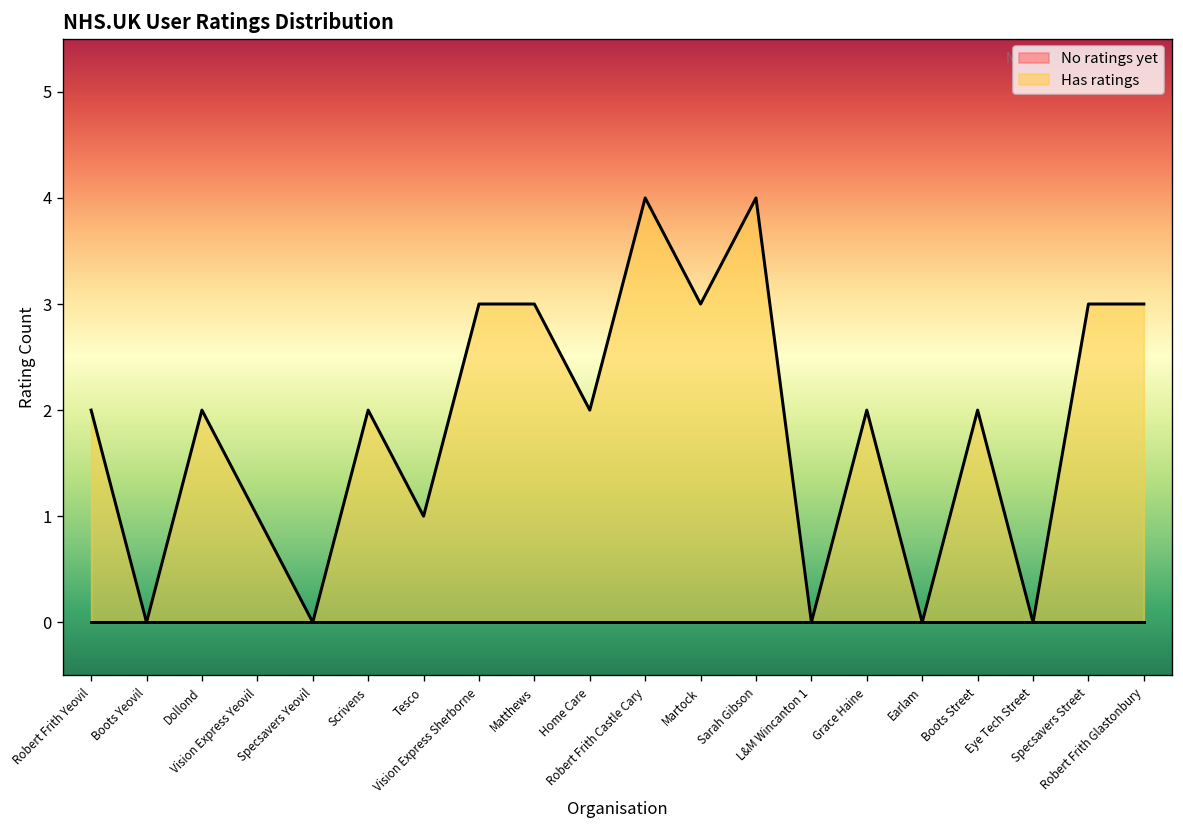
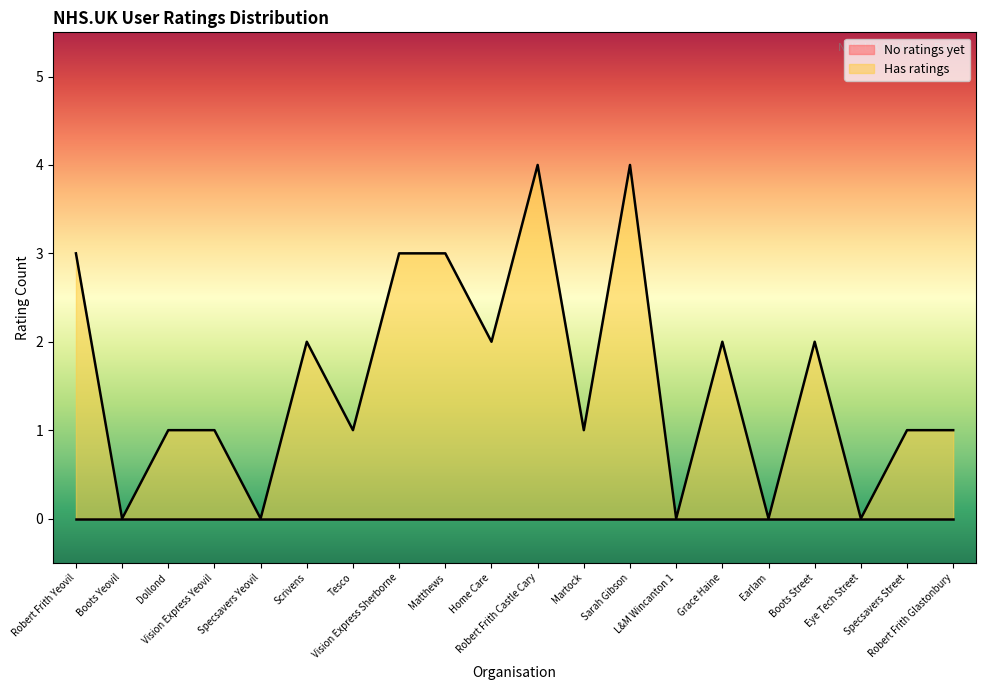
  {
    "No ratings yet": {
      "Robert Frith Yeovil": 0,
      "Dollond": 0,
      "Vision Express Yeovil": 0,
      "Scrivens": 0,
      "Tesco": 0,
      "Vision Express Sherborne": 0,
      "Matthews": 0,
      "Home Care": 0,
      "Robert Frith Castle Cary": 0,
      "Martock": 0,
      "Sarah Gibson": 0,
      "Grace Haine": 0,
      "Boots Street": 0,
      "Specsavers Street": 0,
      "Robert Frith Glastonbury": 0
    },
    "Has ratings": {
-     "Robert Frith Yeovil": 2,
-     "Dollond": 2,
+     "Robert Frith Yeovil": 3,
+     "Dollond": 1,
      "Vision Express Yeovil": 1,
      "Scrivens": 2,
      "Tesco": 1,
      "Vision Express Sherborne": 3,
      "Matthews": 3,
      "Home Care": 2,
      "Robert Frith Castle Cary": 4,
-     "Martock": 3,
+     "Martock": 1,
      "Sarah Gibson": 4,
      "Grace Haine": 2,
      "Boots Street": 2,
-     "Specsavers Street": 3,
-     "Robert Frith Glastonbury": 3
+     "Specsavers Street": 1,
+     "Robert Frith Glastonbury": 1
    }
  }
